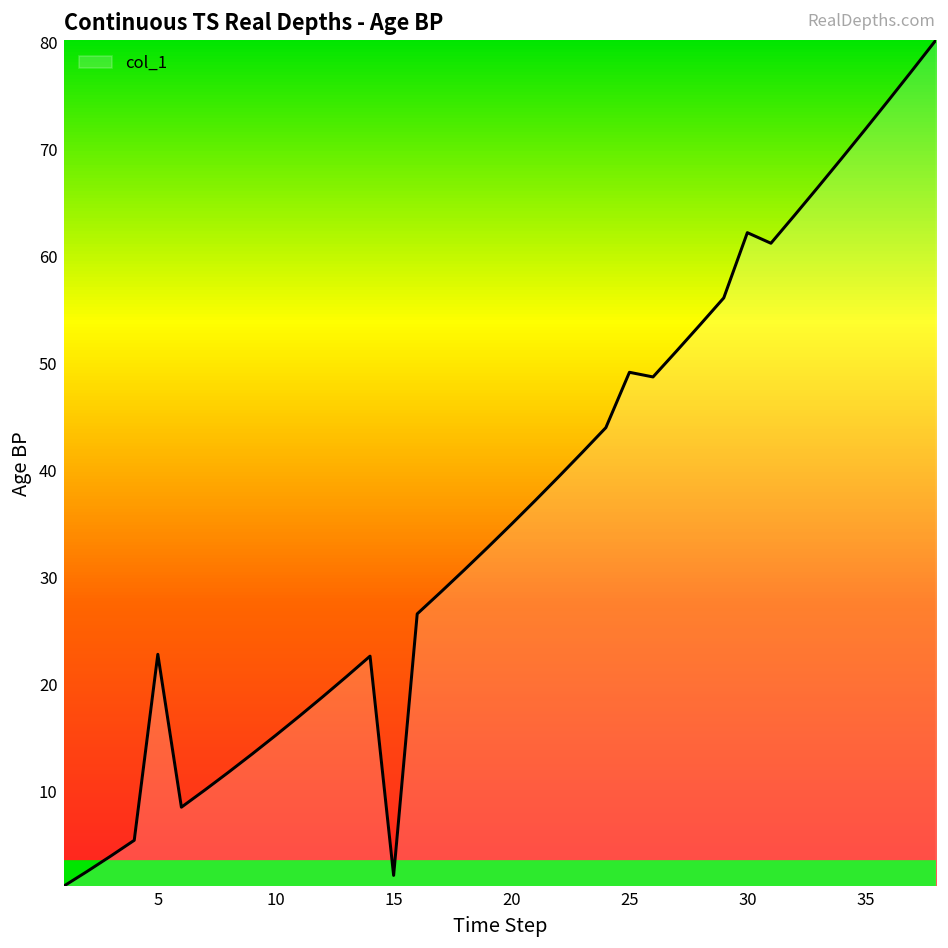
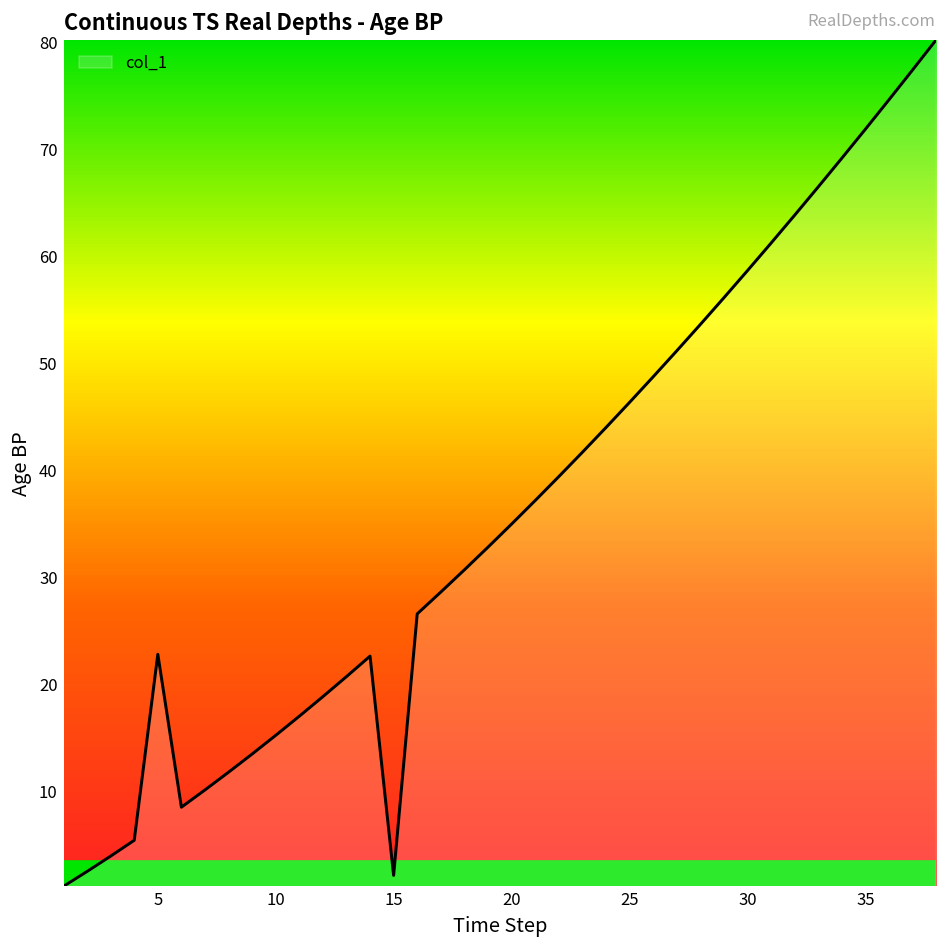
  {
    "5": 23,
    "10": 15,
    "20": 35,
-   "25": 49,
-   "30": 62,
+   "25": 46,
+   "30": 59,
    "35": 72
  }
